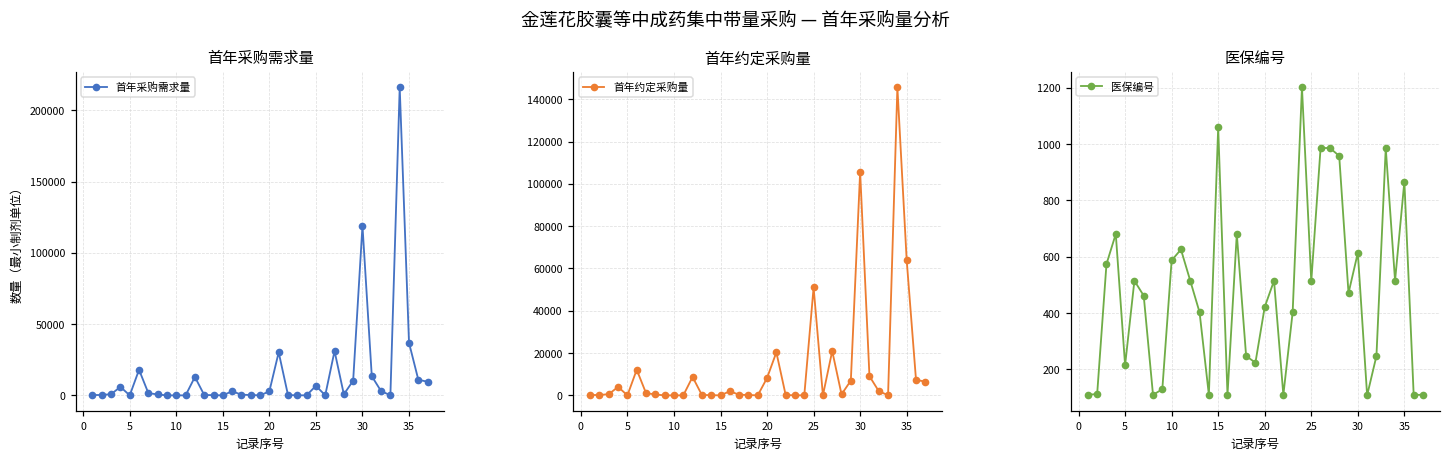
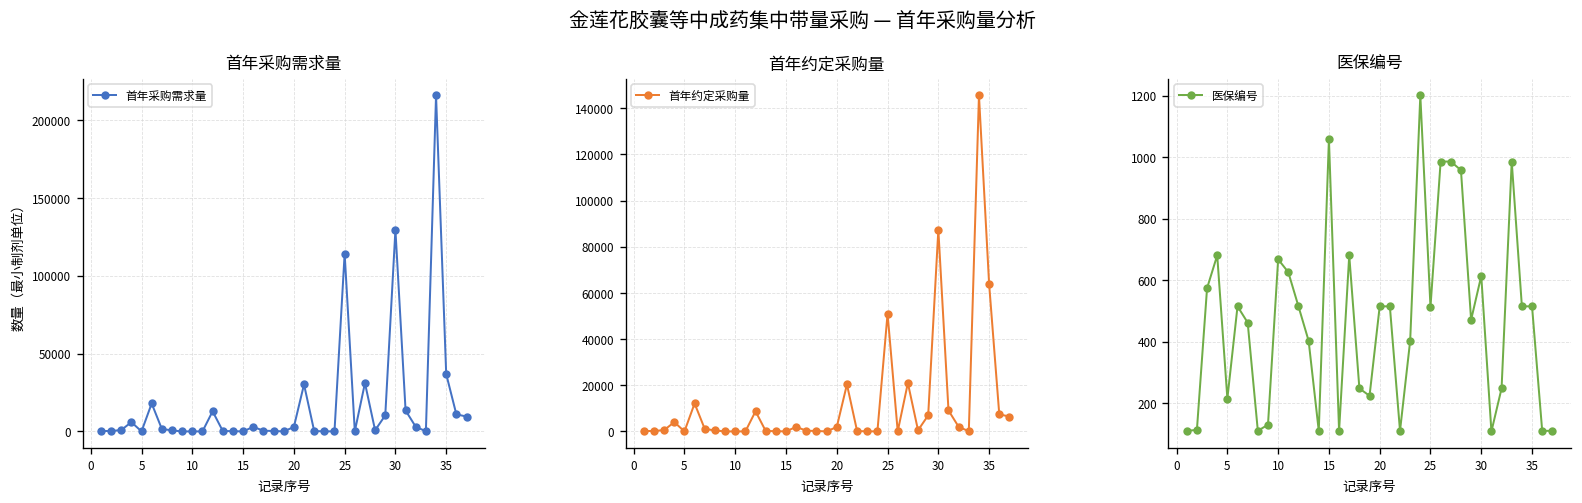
  {
    "首年采购需求量": {
      "5": 0,
      "10": 0,
      "15": 0,
      "20": 3000,
-     "25": 7000,
-     "30": 119000,
+     "25": 114000,
+     "30": 130000,
      "35": 37000
    },
    "首年约定采购量": {
      "5": 0,
      "10": 0,
      "15": 0,
-     "20": 8000,
+     "20": 2000,
      "25": 51000,
-     "30": 106000,
+     "30": 87000,
      "35": 64000
    },
    "医保编号": {
      "5": 220,
-     "10": 590,
+     "10": 670,
      "15": 1060,
-     "20": 420,
+     "20": 520,
      "25": 510,
      "30": 610,
-     "35": 870
+     "35": 520
    }
  }
